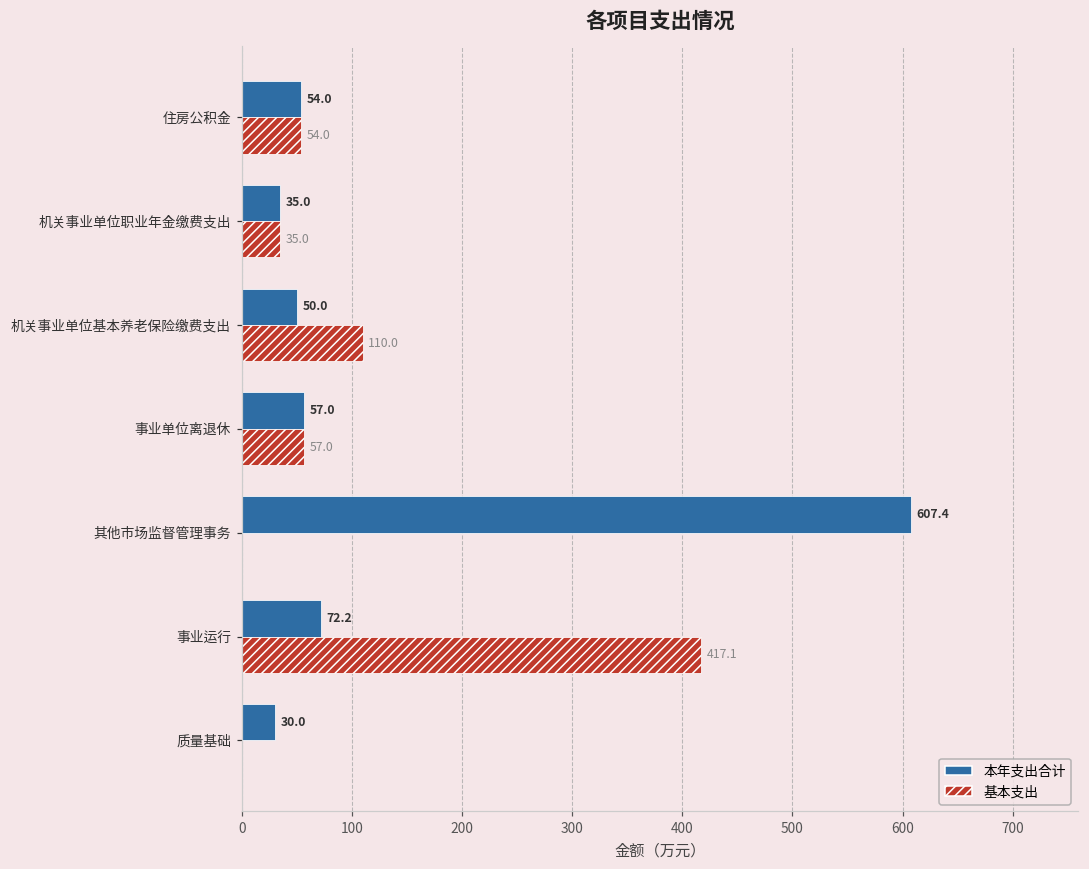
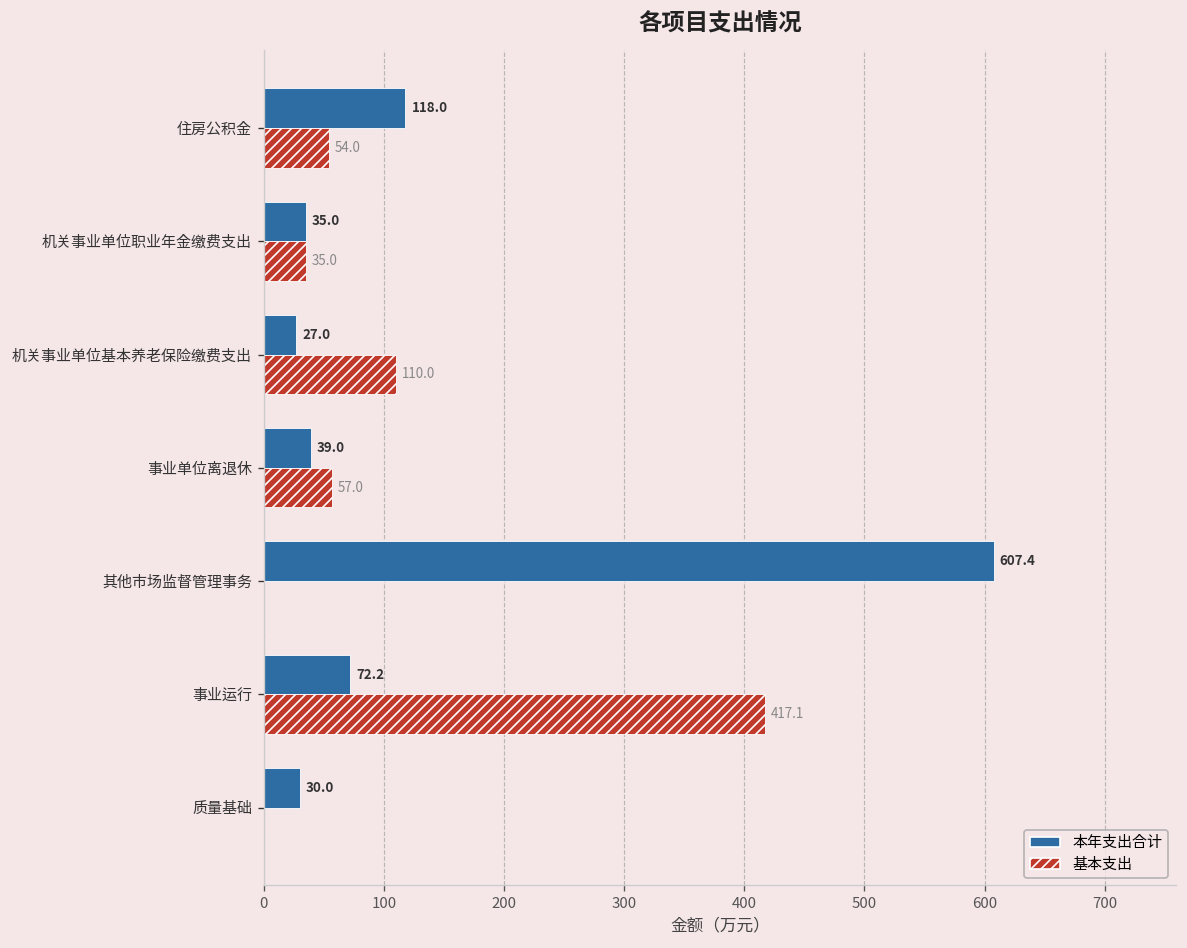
  {
    "本年支出合计": {
-     "住房公积金": 54.0,
+     "住房公积金": 118.0,
      "机关事业单位职业年金缴费支出": 35.0,
-     "机关事业单位基本养老保险缴费支出": 50.0,
-     "事业单位离退休": 57.0,
+     "机关事业单位基本养老保险缴费支出": 27.0,
+     "事业单位离退休": 39.0,
      "其他市场监督管理事务": 607.4,
      "事业运行": 72.2,
      "质量基础": 30.0
    },
    "基本支出": {
      "住房公积金": 54.0,
      "机关事业单位职业年金缴费支出": 35.0,
      "机关事业单位基本养老保险缴费支出": 110.0,
      "事业单位离退休": 57.0,
      "事业运行": 417.1
    }
  }
